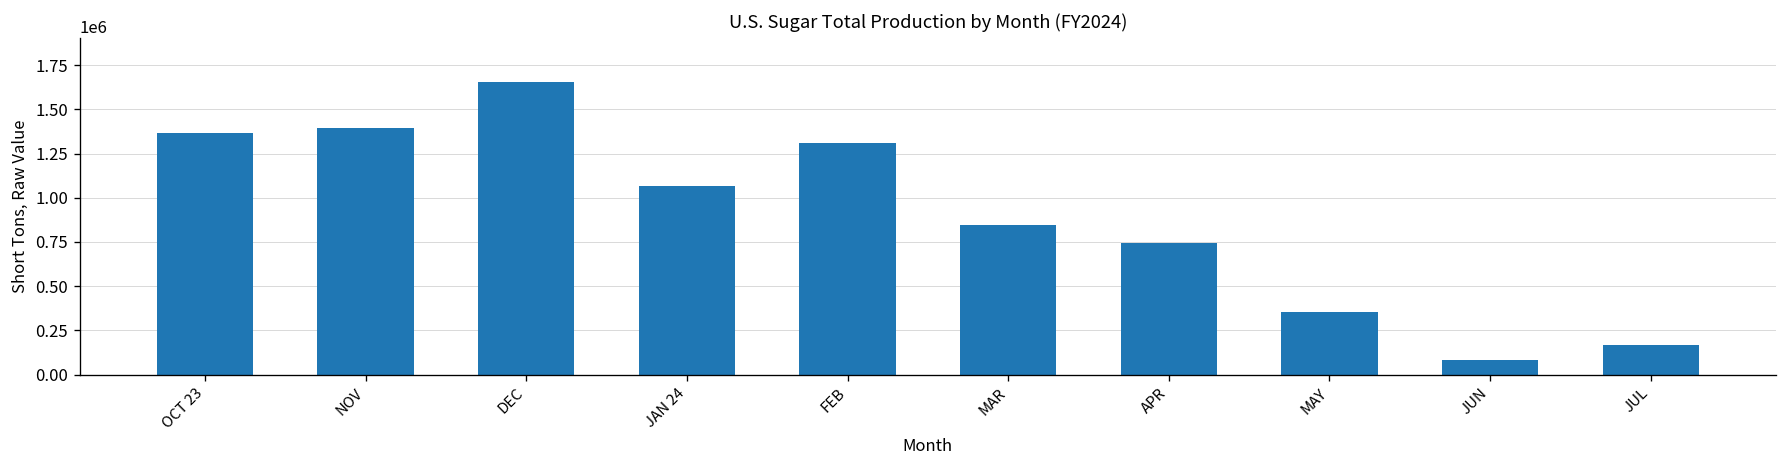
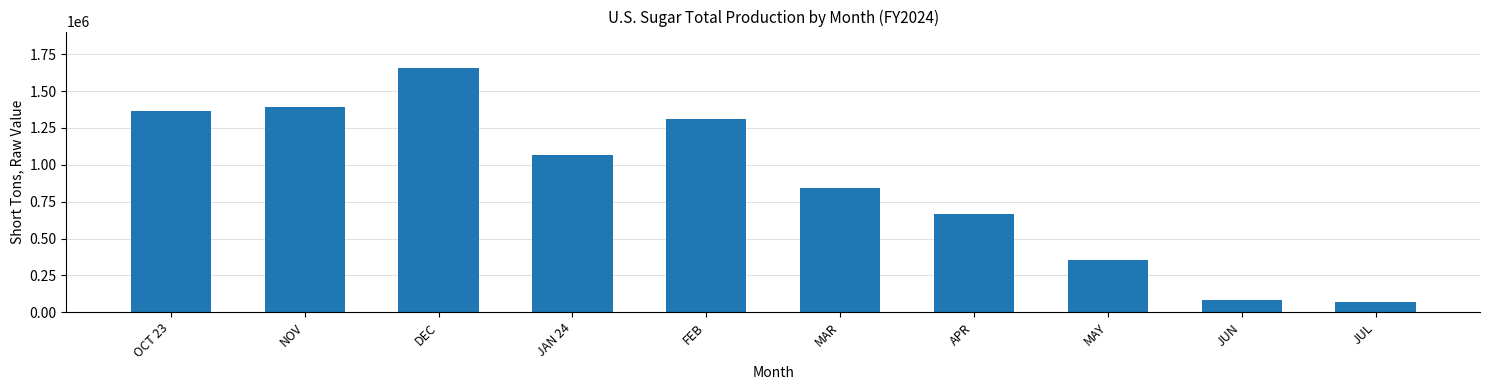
  {
    "OCT 23": 1370000,
    "NOV": 1390000,
    "DEC": 1660000,
    "JAN 24": 1070000,
    "FEB": 1310000,
    "MAR": 840000,
-   "APR": 750000,
+   "APR": 670000,
    "MAY": 350000,
    "JUN": 80000,
-   "JUL": 170000
+   "JUL": 70000
  }
